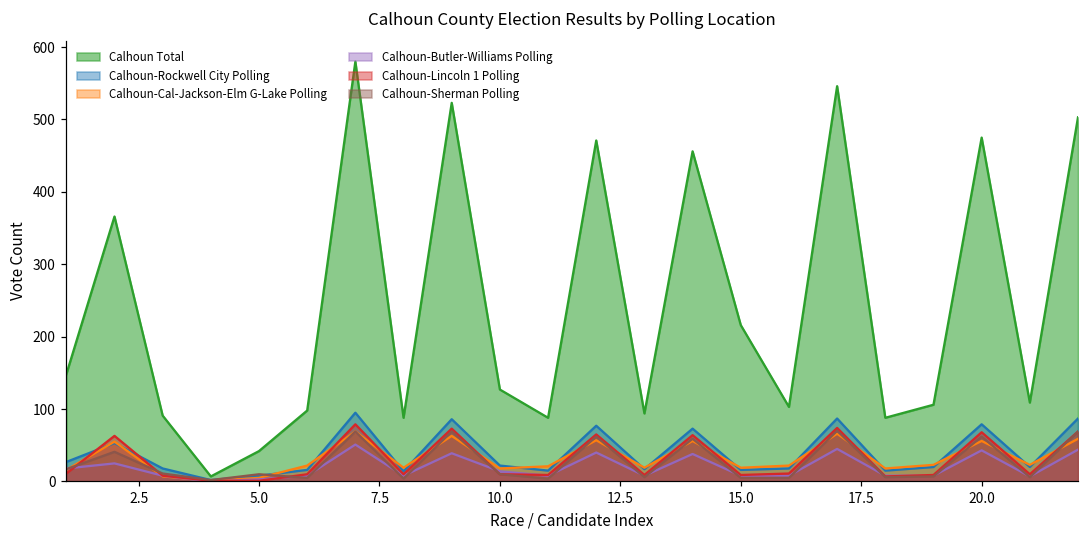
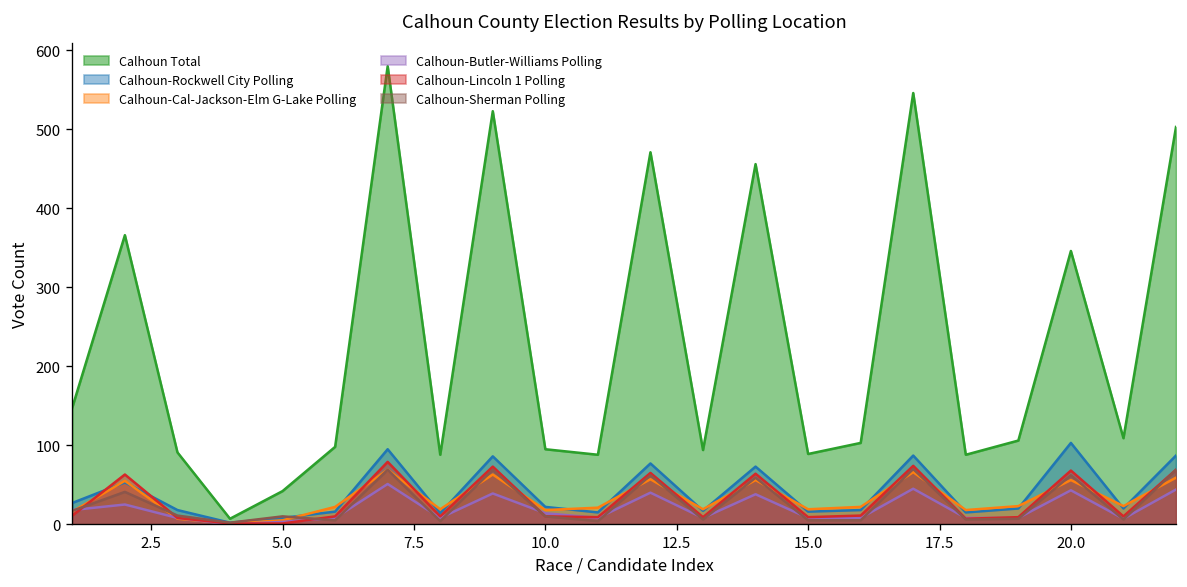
  {
    "Calhoun Total": {
      "5.0": 40,
-     "10.0": 130,
-     "15.0": 220,
-     "20.0": 480
+     "10.0": 100,
+     "15.0": 90,
+     "20.0": 350
    },
    "Calhoun-Rockwell City Polling": {
      "10.0": 20,
-     "20.0": 80
+     "20.0": 100
    },
    "Calhoun-Cal-Jackson-Elm G-Lake Polling": {
      "10.0": 20,
      "20.0": 60
    },
    "Calhoun-Butler-Williams Polling": {
      "10.0": 10,
      "20.0": 40
    },
    "Calhoun-Lincoln 1 Polling": {
      "20.0": 70
    },
    "Calhoun-Sherman Polling": {
      "20.0": 60
    }
  }
